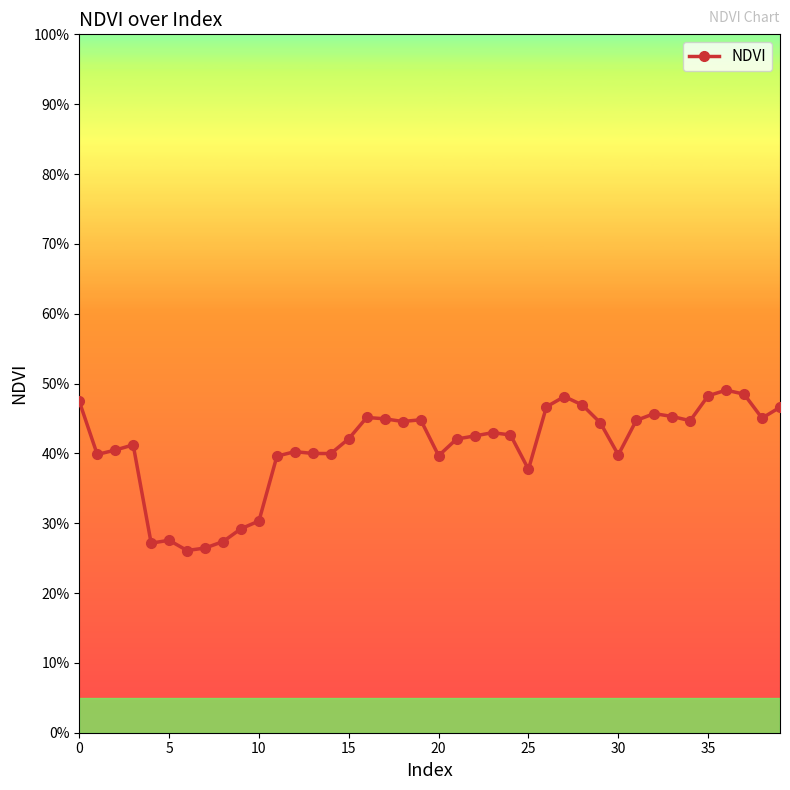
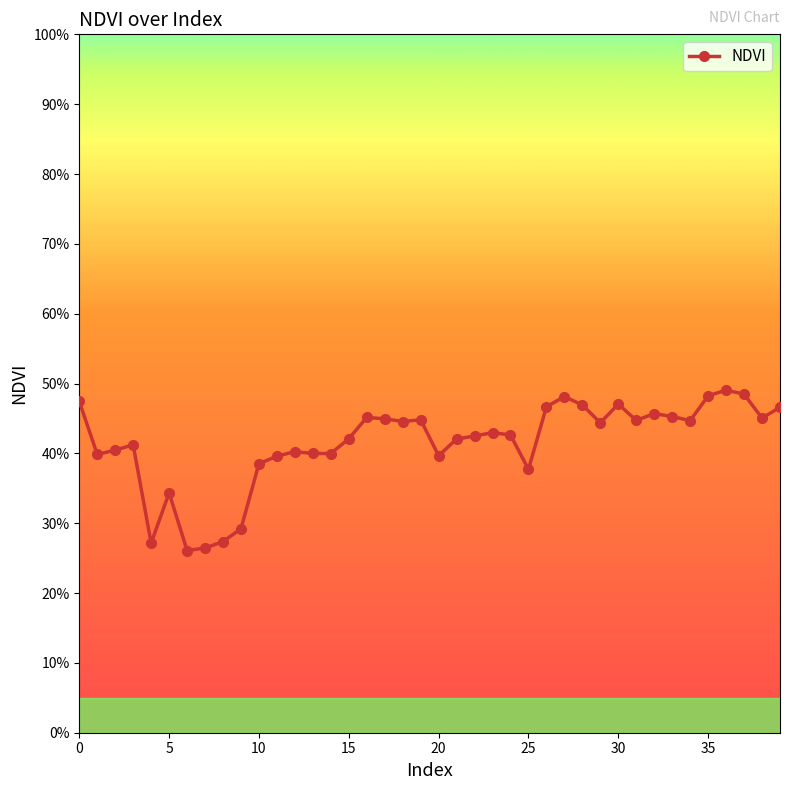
  {
    "0": "47%",
-   "5": "28%",
-   "10": "30%",
+   "5": "34%",
+   "10": "39%",
    "15": "42%",
    "20": "40%",
    "25": "38%",
-   "30": "40%",
+   "30": "47%",
    "35": "48%"
  }
